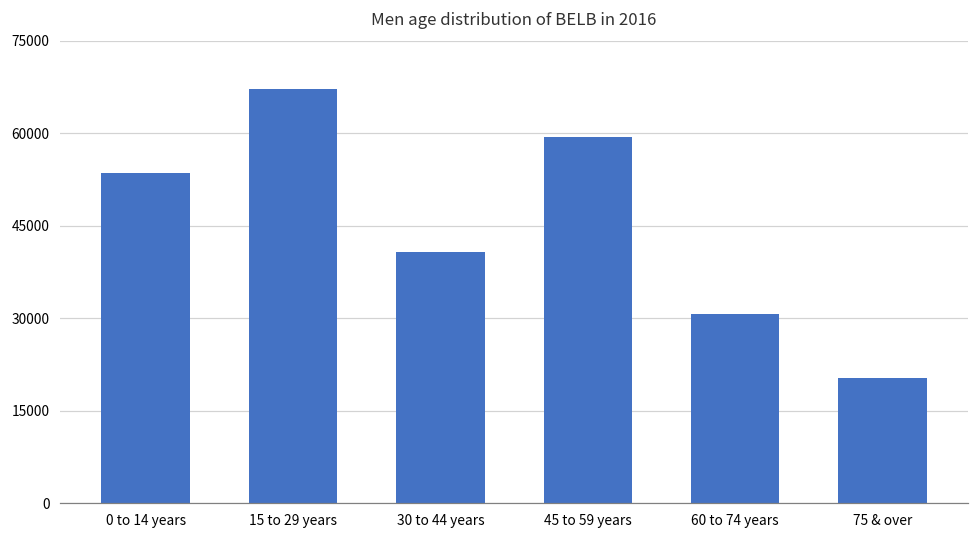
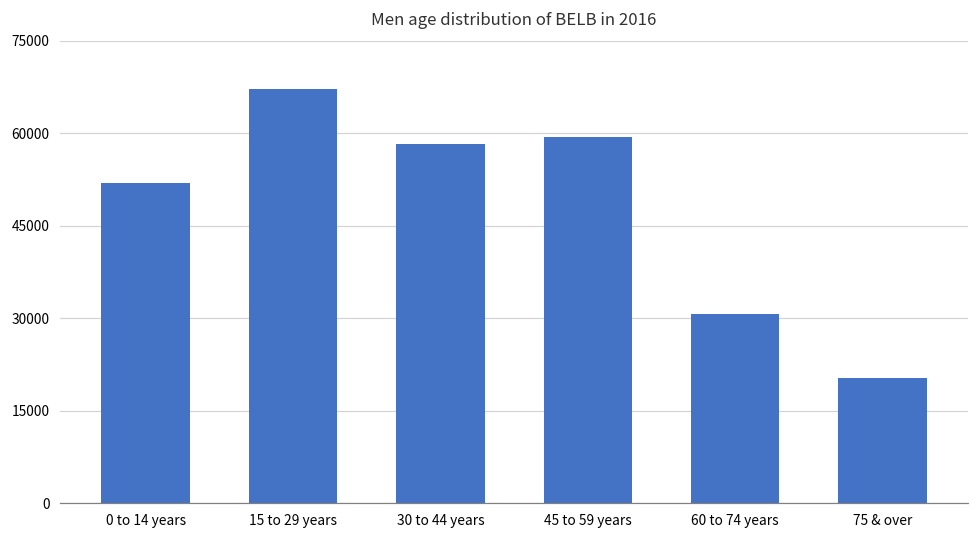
  {
-   "0 to 14 years": 54000,
+   "0 to 14 years": 52000,
    "15 to 29 years": 67000,
-   "30 to 44 years": 41000,
+   "30 to 44 years": 58000,
    "45 to 59 years": 59000,
    "60 to 74 years": 31000,
    "75 & over": 20000
  }
